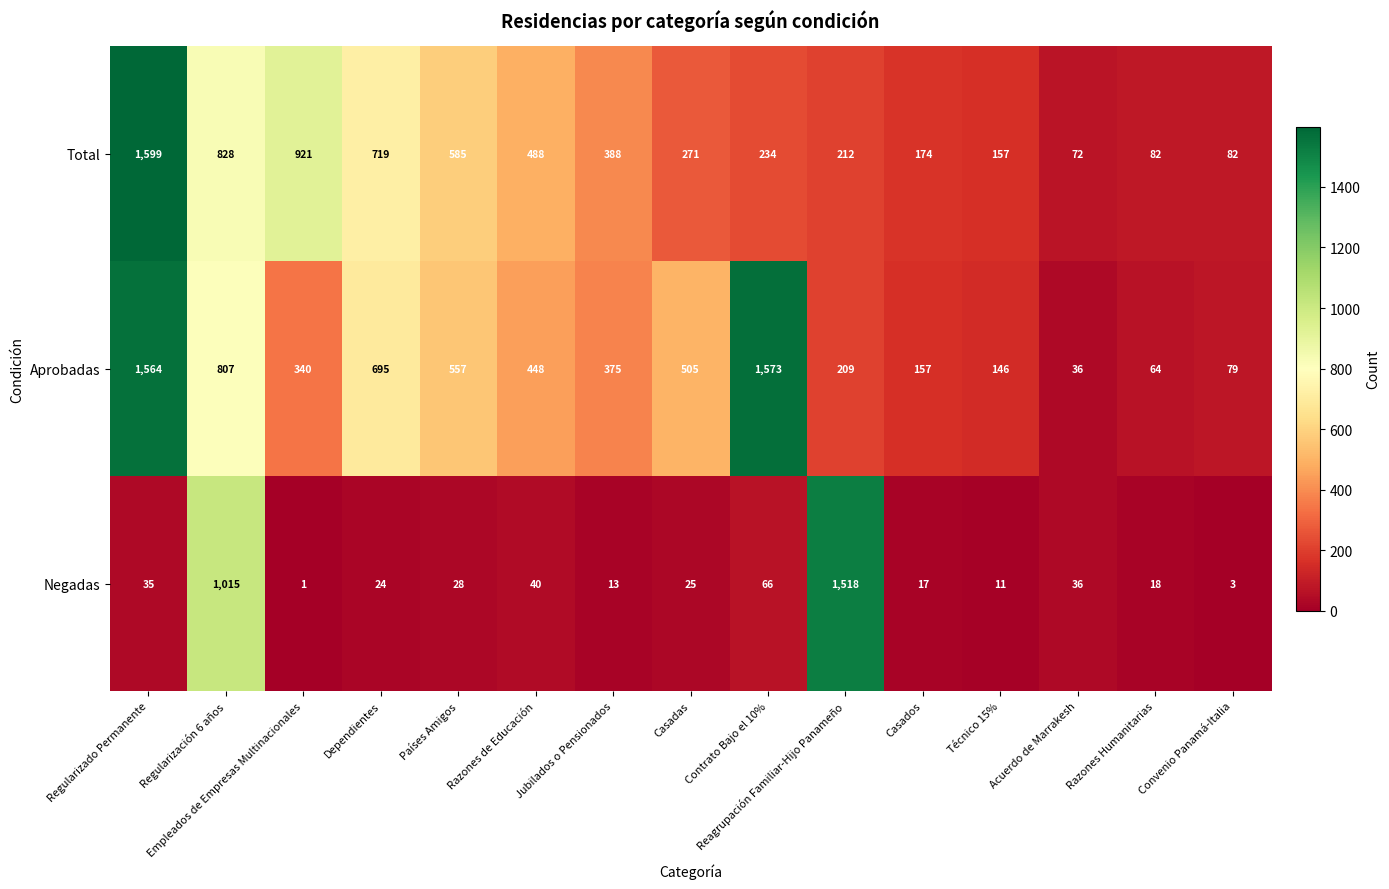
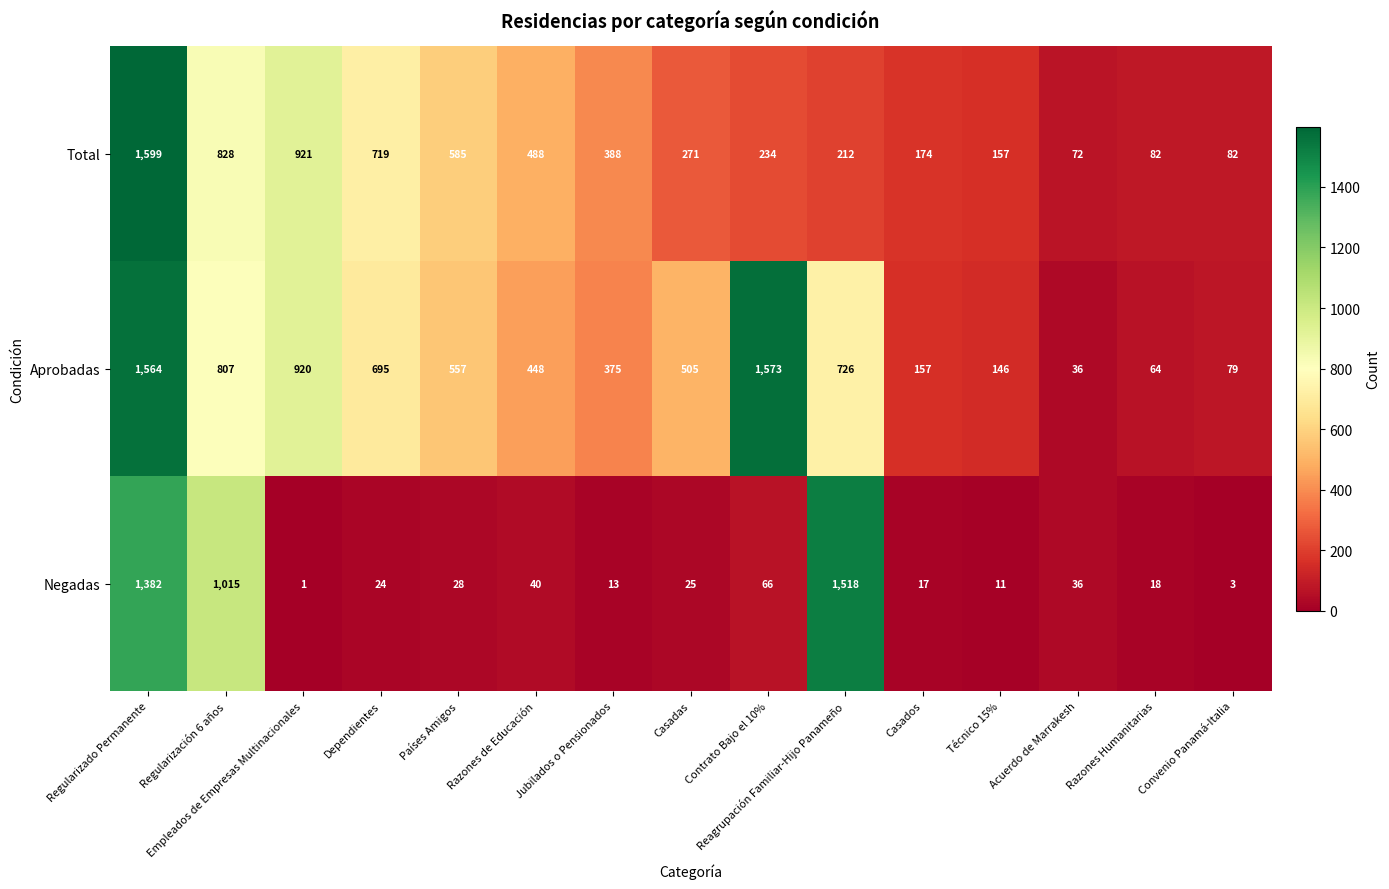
  {
    "Total": {
      "Regularizado Permanente": "1,599",
      "Regularización 6 años": "828",
      "Empleados de Empresas Multinacionales": "921",
      "Dependientes": "719",
      "Países Amigos": "585",
      "Razones de Educación": "488",
      "Jubilados o Pensionados": "388",
      "Casadas": "271",
      "Contrato Bajo el 10%": "234",
      "Reagrupación Familiar-Hijo Panameño": "212",
      "Casados": "174",
      "Técnico 15%": "157",
      "Acuerdo de Marrakesh": "72",
      "Razones Humanitarias": "82",
      "Convenio Panamá-Italia": "82"
    },
    "Aprobadas": {
      "Regularizado Permanente": "1,564",
      "Regularización 6 años": "807",
-     "Empleados de Empresas Multinacionales": "340",
+     "Empleados de Empresas Multinacionales": "920",
      "Dependientes": "695",
      "Países Amigos": "557",
      "Razones de Educación": "448",
      "Jubilados o Pensionados": "375",
      "Casadas": "505",
      "Contrato Bajo el 10%": "1,573",
-     "Reagrupación Familiar-Hijo Panameño": "209",
+     "Reagrupación Familiar-Hijo Panameño": "726",
      "Casados": "157",
      "Técnico 15%": "146",
      "Acuerdo de Marrakesh": "36",
      "Razones Humanitarias": "64",
      "Convenio Panamá-Italia": "79"
    },
    "Negadas": {
-     "Regularizado Permanente": "35",
+     "Regularizado Permanente": "1,382",
      "Regularización 6 años": "1,015",
      "Empleados de Empresas Multinacionales": "1",
      "Dependientes": "24",
      "Países Amigos": "28",
      "Razones de Educación": "40",
      "Jubilados o Pensionados": "13",
      "Casadas": "25",
      "Contrato Bajo el 10%": "66",
      "Reagrupación Familiar-Hijo Panameño": "1,518",
      "Casados": "17",
      "Técnico 15%": "11",
      "Acuerdo de Marrakesh": "36",
      "Razones Humanitarias": "18",
      "Convenio Panamá-Italia": "3"
    }
  }
